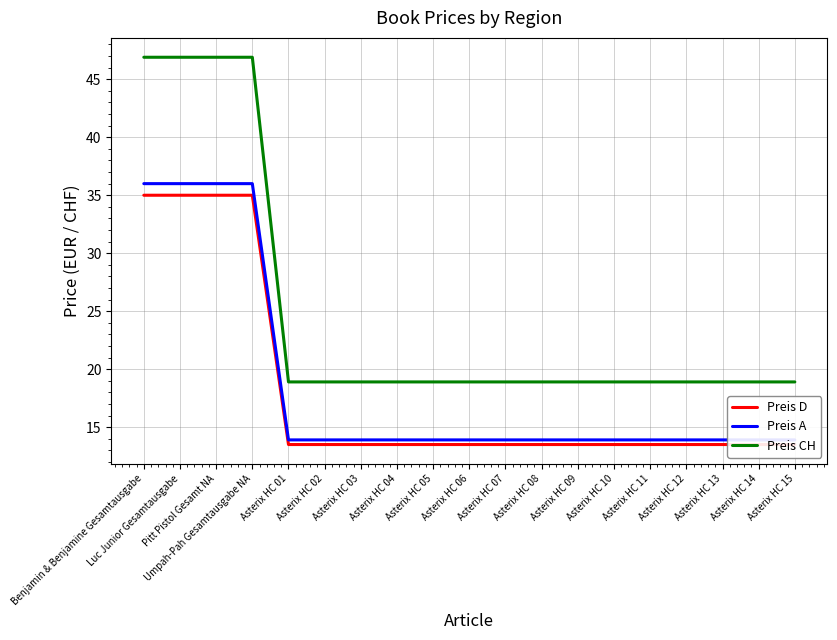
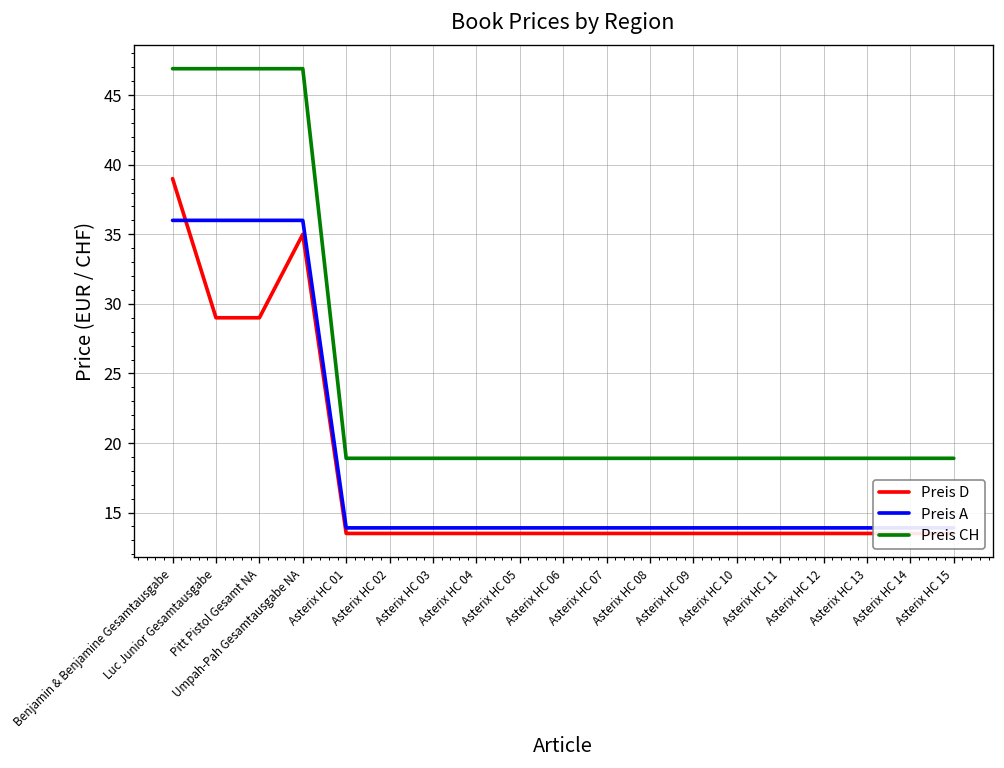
  {
    "Preis D": {
-     "Benjamin & Benjamine Gesamtausgabe": 35,
-     "Luc Junior Gesamtausgabe": 35,
-     "Pitt Pistol Gesamt NA": 35,
+     "Benjamin & Benjamine Gesamtausgabe": 39,
+     "Luc Junior Gesamtausgabe": 29,
+     "Pitt Pistol Gesamt NA": 29,
      "Umpah-Pah Gesamtausgabe NA": 35,
      "Asterix HC 01": 13.5,
      "Asterix HC 02": 13.5,
      "Asterix HC 03": 13.5,
      "Asterix HC 04": 13.5,
      "Asterix HC 05": 13.5,
      "Asterix HC 06": 13.5,
      "Asterix HC 07": 13.5,
      "Asterix HC 08": 13.5,
      "Asterix HC 09": 13.5,
      "Asterix HC 10": 13.5,
      "Asterix HC 11": 13.5,
      "Asterix HC 12": 13.5,
      "Asterix HC 13": 13.5
    },
    "Preis A": {
      "Benjamin & Benjamine Gesamtausgabe": 36,
      "Luc Junior Gesamtausgabe": 36,
      "Pitt Pistol Gesamt NA": 36,
      "Umpah-Pah Gesamtausgabe NA": 36,
      "Asterix HC 01": 14,
      "Asterix HC 02": 14,
      "Asterix HC 03": 14,
      "Asterix HC 04": 14,
      "Asterix HC 05": 14,
      "Asterix HC 06": 14,
      "Asterix HC 07": 14,
      "Asterix HC 08": 14,
      "Asterix HC 09": 14,
      "Asterix HC 10": 14,
      "Asterix HC 11": 14,
      "Asterix HC 12": 14,
      "Asterix HC 13": 14
    },
    "Preis CH": {
      "Benjamin & Benjamine Gesamtausgabe": 47,
      "Luc Junior Gesamtausgabe": 47,
      "Pitt Pistol Gesamt NA": 47,
      "Umpah-Pah Gesamtausgabe NA": 47,
      "Asterix HC 01": 19,
      "Asterix HC 02": 19,
      "Asterix HC 03": 19,
      "Asterix HC 04": 19,
      "Asterix HC 05": 19,
      "Asterix HC 06": 19,
      "Asterix HC 07": 19,
      "Asterix HC 08": 19,
      "Asterix HC 09": 19,
      "Asterix HC 10": 19,
      "Asterix HC 11": 19,
      "Asterix HC 12": 19,
      "Asterix HC 13": 19,
      "Asterix HC 14": 19,
      "Asterix HC 15": 19
    }
  }
